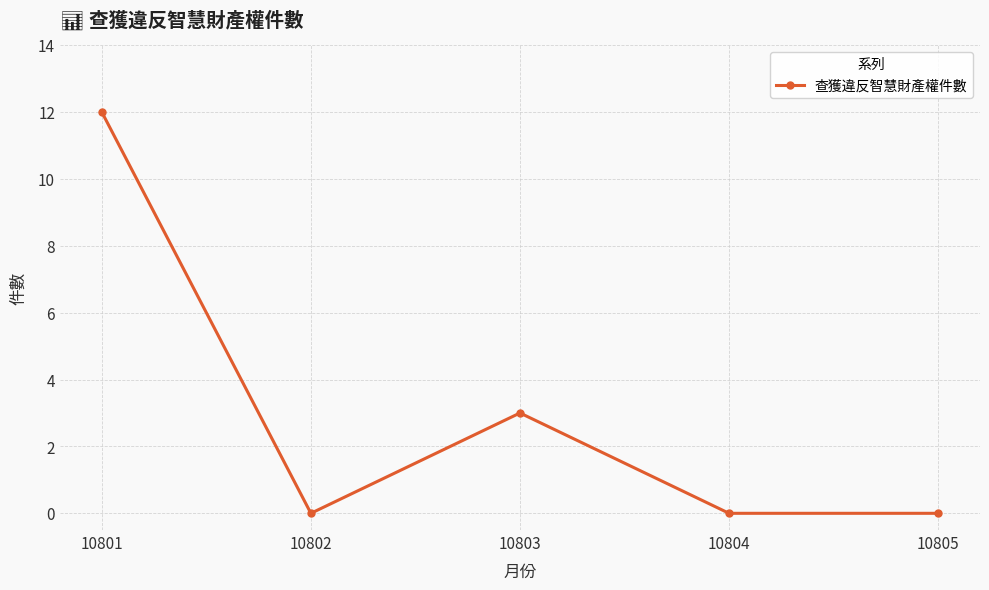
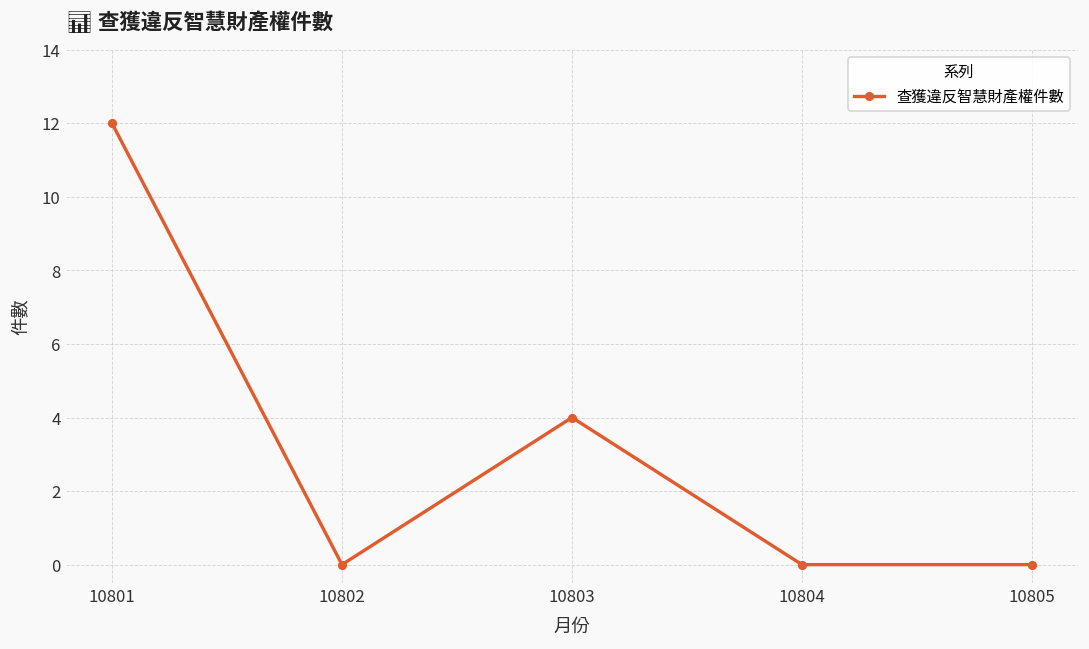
  {
    "10801": 12,
    "10802": 0,
-   "10803": 3,
+   "10803": 4,
    "10804": 0,
    "10805": 0
  }
